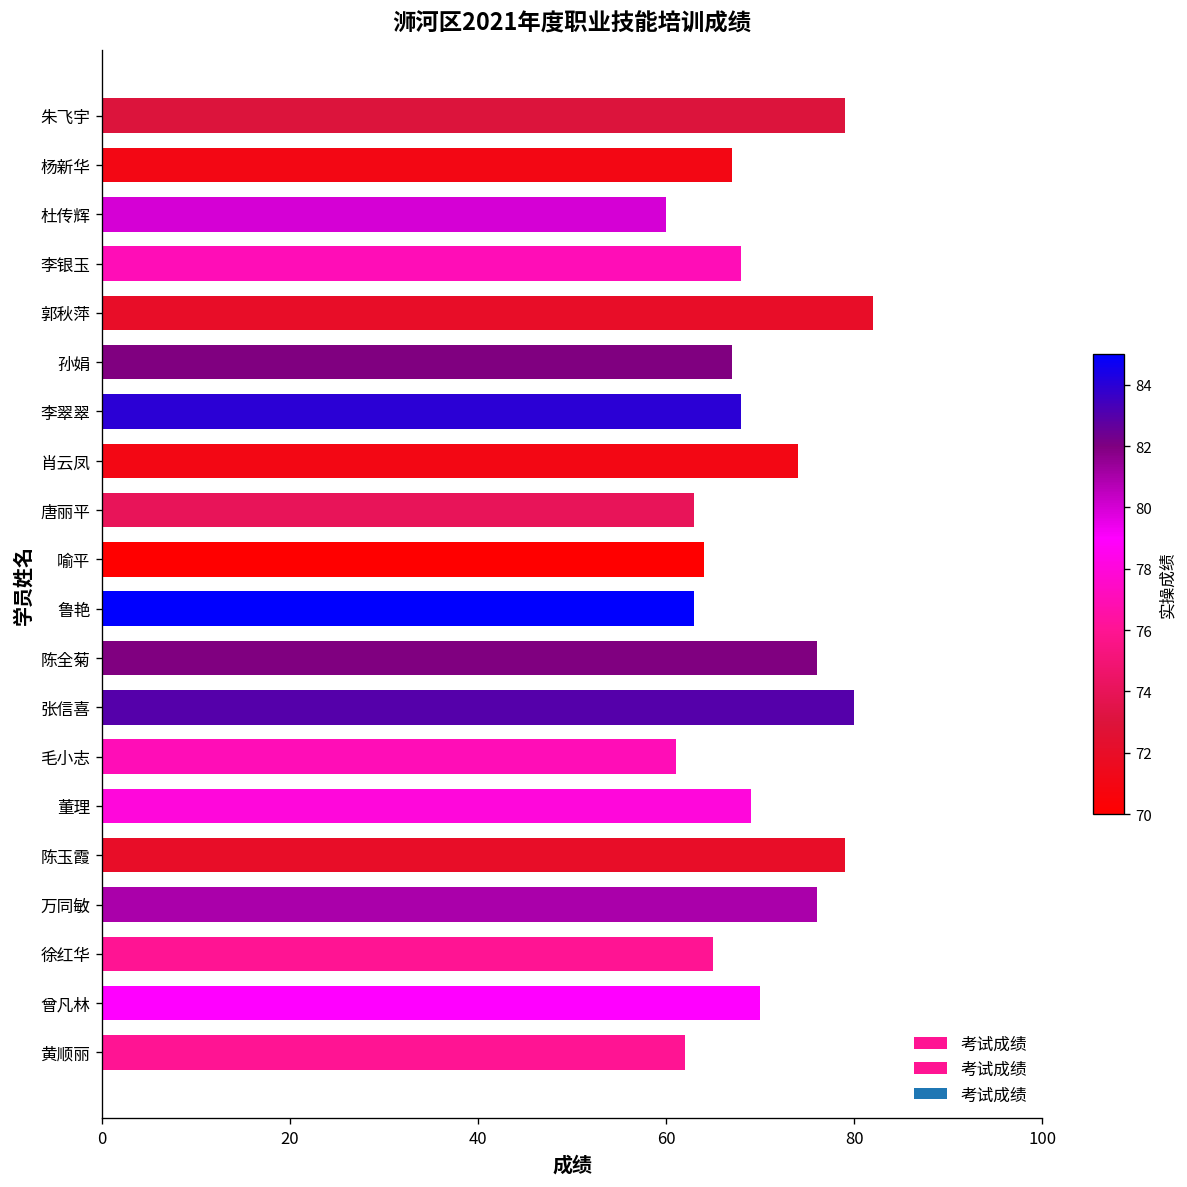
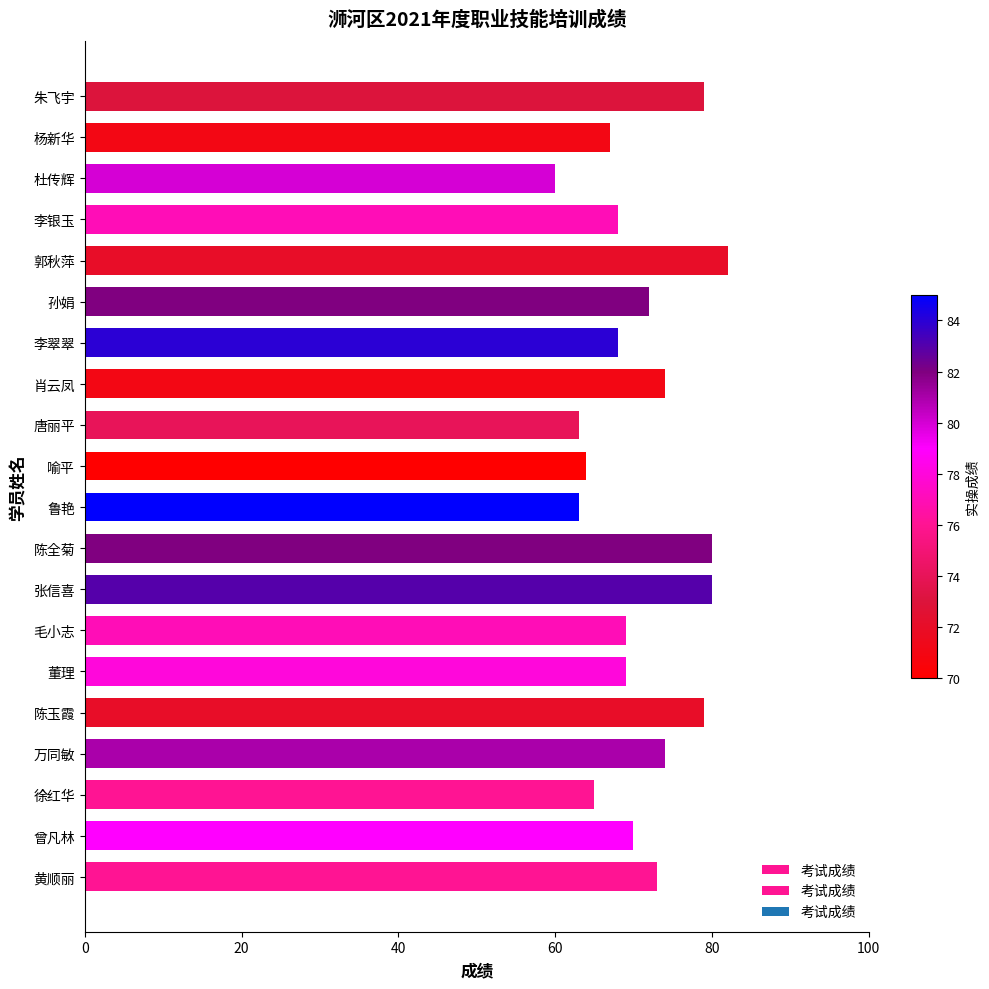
  {
    "朱飞宇": 79,
    "杨新华": 67,
    "杜传辉": 60,
    "李银玉": 68,
    "郭秋萍": 82,
-   "孙娟": 67,
+   "孙娟": 72,
    "李翠翠": 68,
    "肖云凤": 74,
    "唐丽平": 63,
    "喻平": 64,
    "鲁艳": 63,
-   "陈全菊": 76,
+   "陈全菊": 80,
    "张信喜": 80,
-   "毛小志": 61,
+   "毛小志": 69,
    "董理": 69,
    "陈玉霞": 79,
-   "万同敏": 76,
+   "万同敏": 74,
    "徐红华": 65,
    "曾凡林": 70,
-   "黄顺丽": 62
+   "黄顺丽": 73
  }
